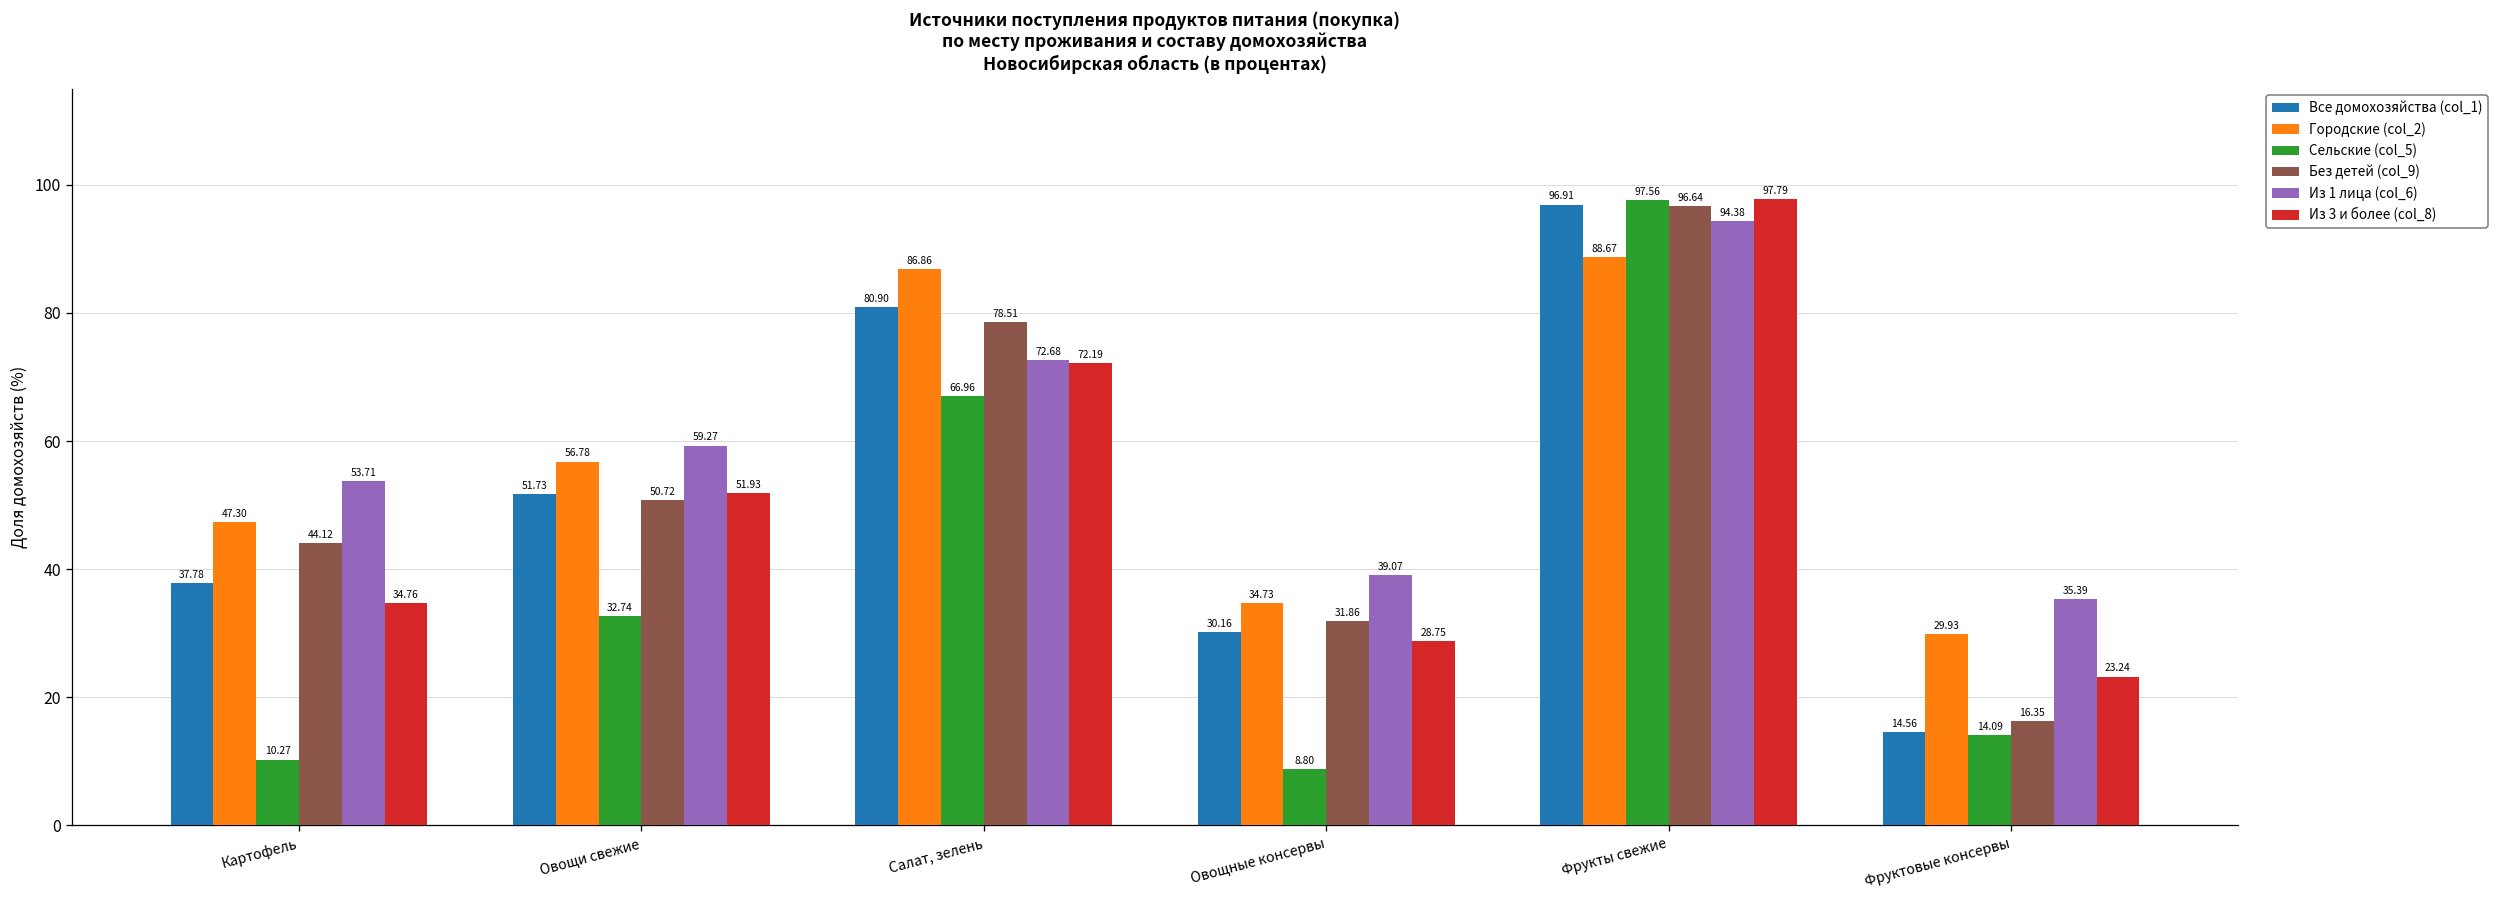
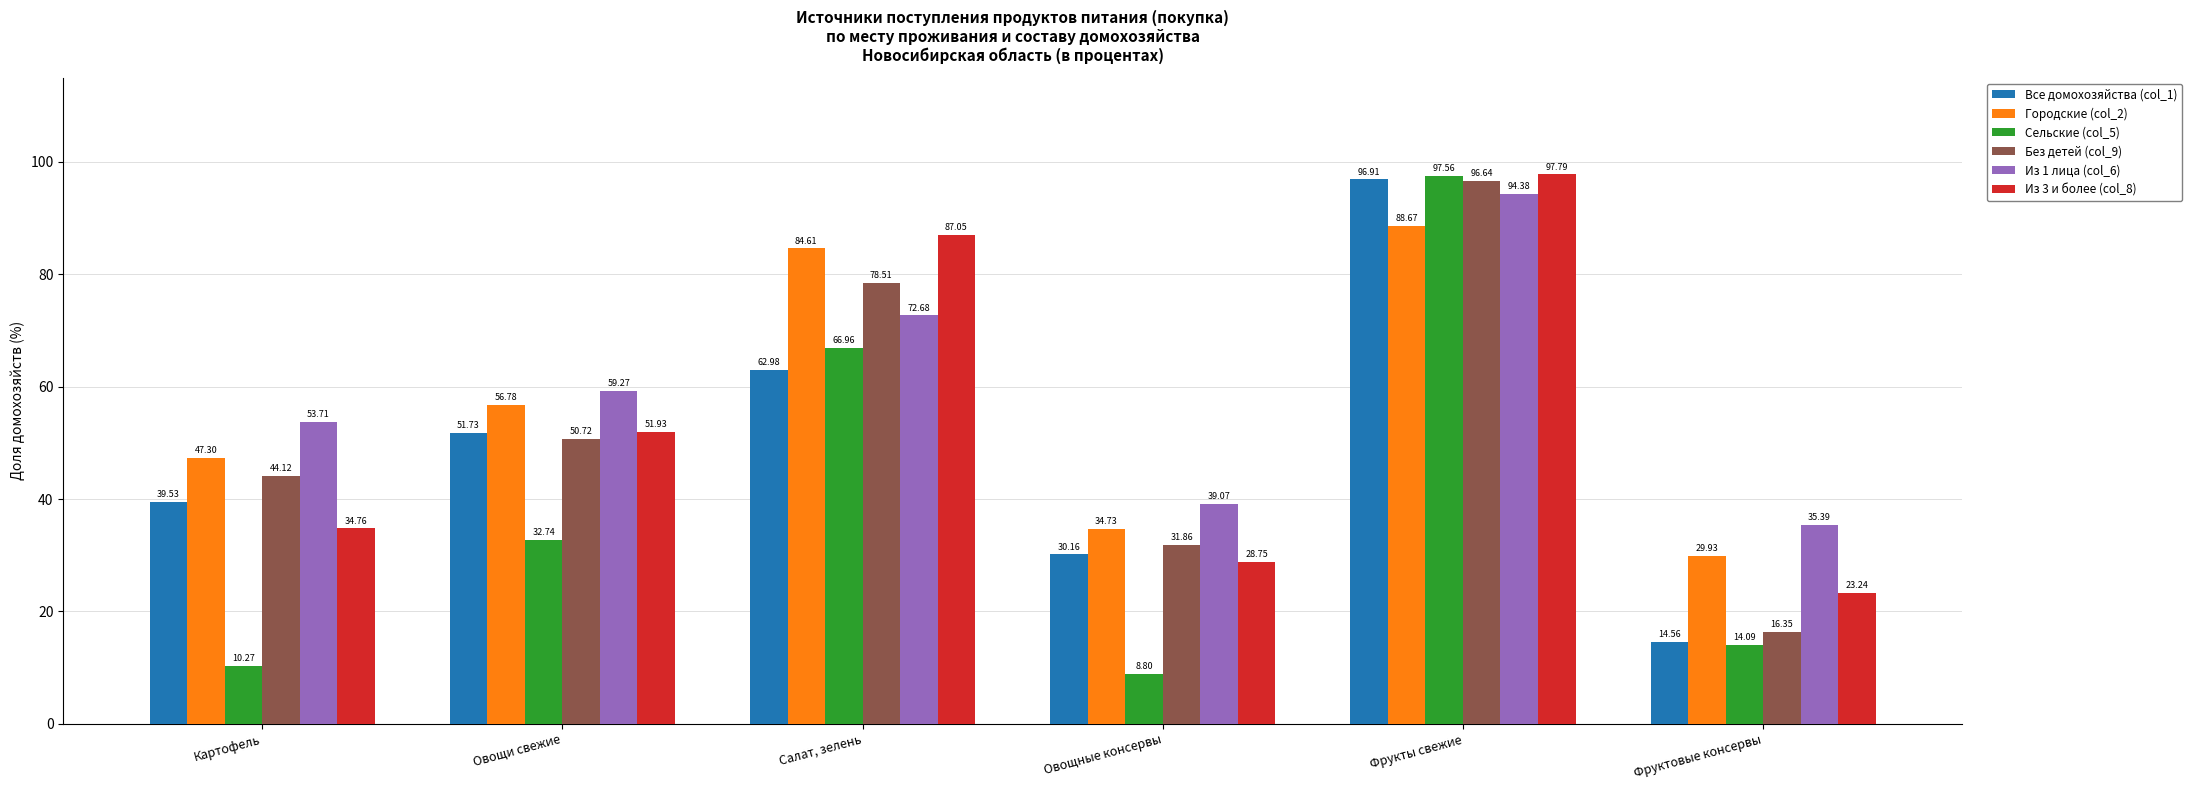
  {
    "Все домохозяйства (col_1)": {
-     "Картофель": 37.78,
+     "Картофель": 39.53,
      "Овощи свежие": 51.73,
-     "Салат, зелень": 80.90,
+     "Салат, зелень": 62.98,
      "Овощные консервы": 30.16,
      "Фрукты свежие": 96.91,
      "Фруктовые консервы": 14.56
    },
    "Городские (col_2)": {
      "Картофель": 47.30,
      "Овощи свежие": 56.78,
-     "Салат, зелень": 86.86,
+     "Салат, зелень": 84.61,
      "Овощные консервы": 34.73,
      "Фрукты свежие": 88.67,
      "Фруктовые консервы": 29.93
    },
    "Сельские (col_5)": {
      "Картофель": 10.27,
      "Овощи свежие": 32.74,
      "Салат, зелень": 66.96,
      "Овощные консервы": 8.80,
      "Фрукты свежие": 97.56,
      "Фруктовые консервы": 14.09
    },
    "Без детей (col_9)": {
      "Картофель": 44.12,
      "Овощи свежие": 50.72,
      "Салат, зелень": 78.51,
      "Овощные консервы": 31.86,
      "Фрукты свежие": 96.64,
      "Фруктовые консервы": 16.35
    },
    "Из 1 лица (col_6)": {
      "Картофель": 53.71,
      "Овощи свежие": 59.27,
      "Салат, зелень": 72.68,
      "Овощные консервы": 39.07,
      "Фрукты свежие": 94.38,
      "Фруктовые консервы": 35.39
    },
    "Из 3 и более (col_8)": {
      "Картофель": 34.76,
      "Овощи свежие": 51.93,
-     "Салат, зелень": 72.19,
+     "Салат, зелень": 87.05,
      "Овощные консервы": 28.75,
      "Фрукты свежие": 97.79,
      "Фруктовые консервы": 23.24
    }
  }
